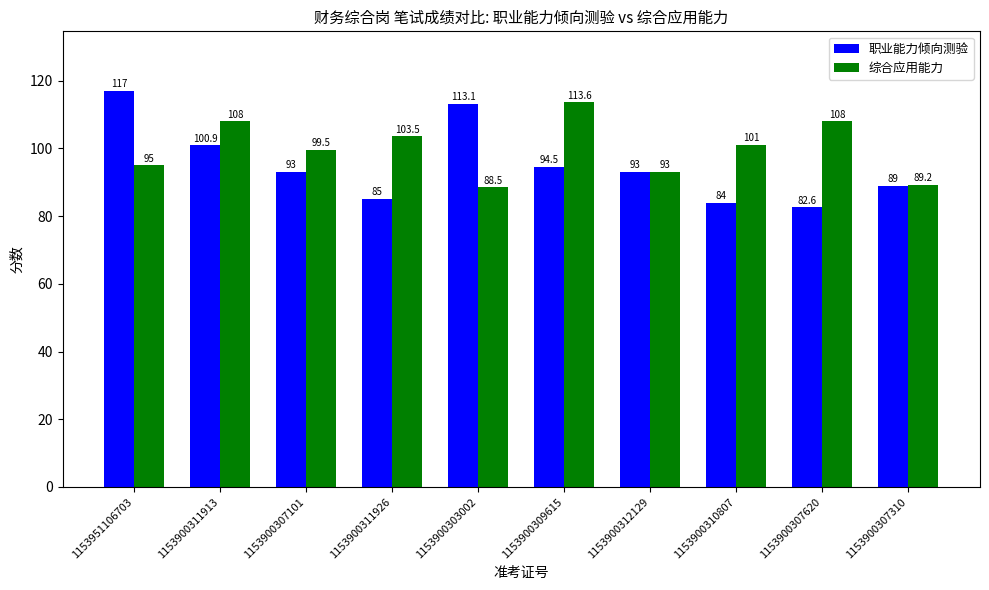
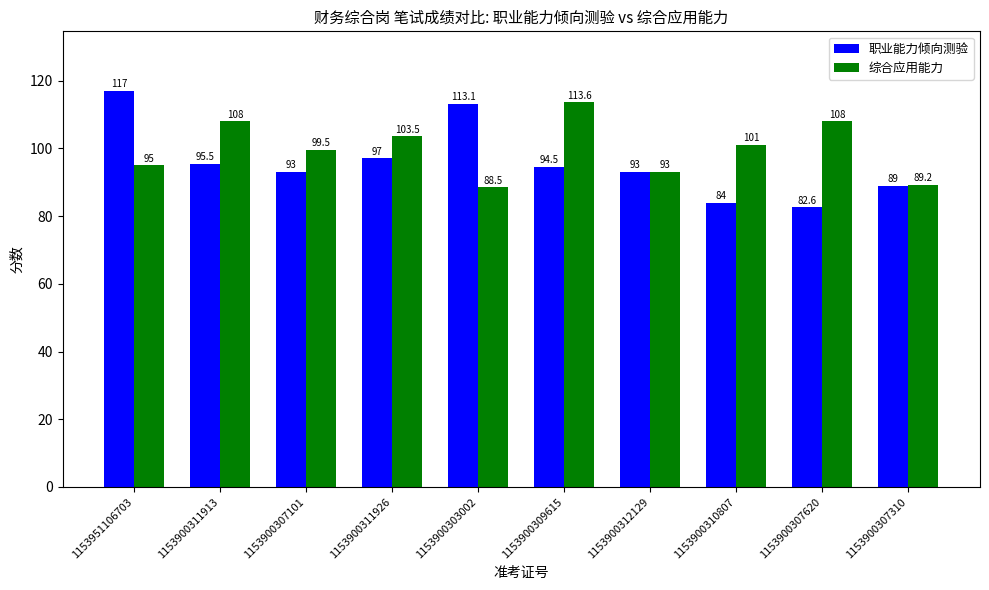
  {
    "职业能力倾向测验": {
      "1153951106703": 117,
-     "1153900311913": 100.9,
+     "1153900311913": 95.5,
      "1153900307101": 93,
-     "1153900311926": 85,
+     "1153900311926": 97,
      "1153900303002": 113.1,
      "1153900309615": 94.5,
      "1153900312129": 93,
      "1153900310807": 84,
      "1153900307620": 82.6,
      "1153900307310": 89
    },
    "综合应用能力": {
      "1153951106703": 95,
      "1153900311913": 108,
      "1153900307101": 99.5,
      "1153900311926": 103.5,
      "1153900303002": 88.5,
      "1153900309615": 113.6,
      "1153900312129": 93,
      "1153900310807": 101,
      "1153900307620": 108,
      "1153900307310": 89.2
    }
  }
